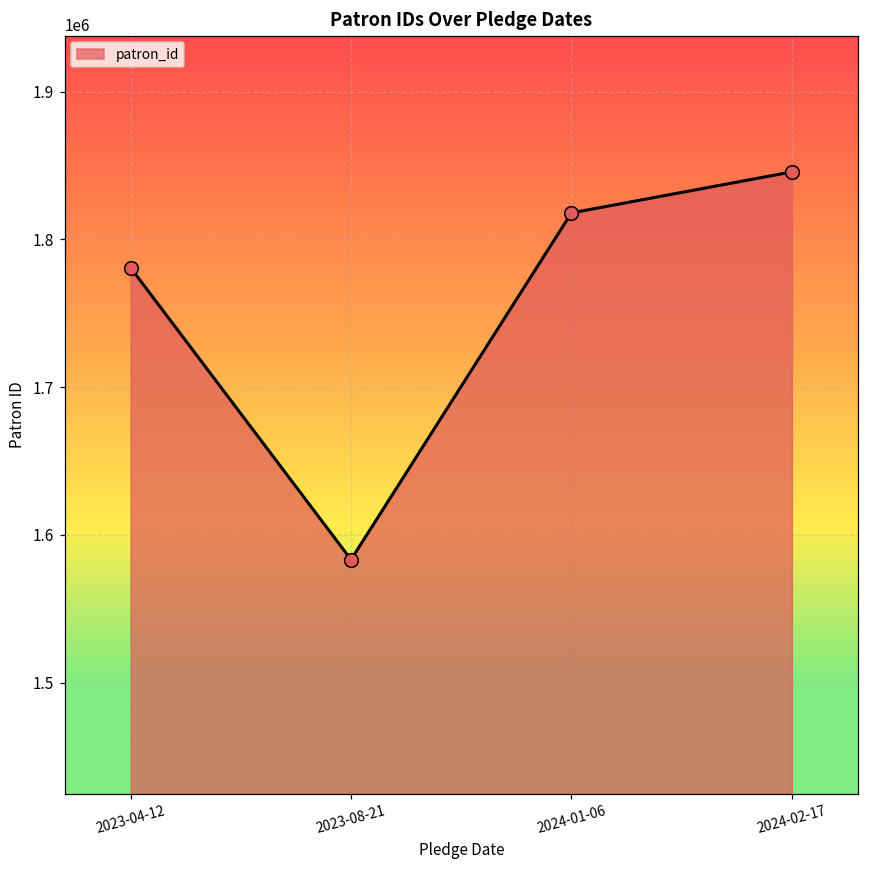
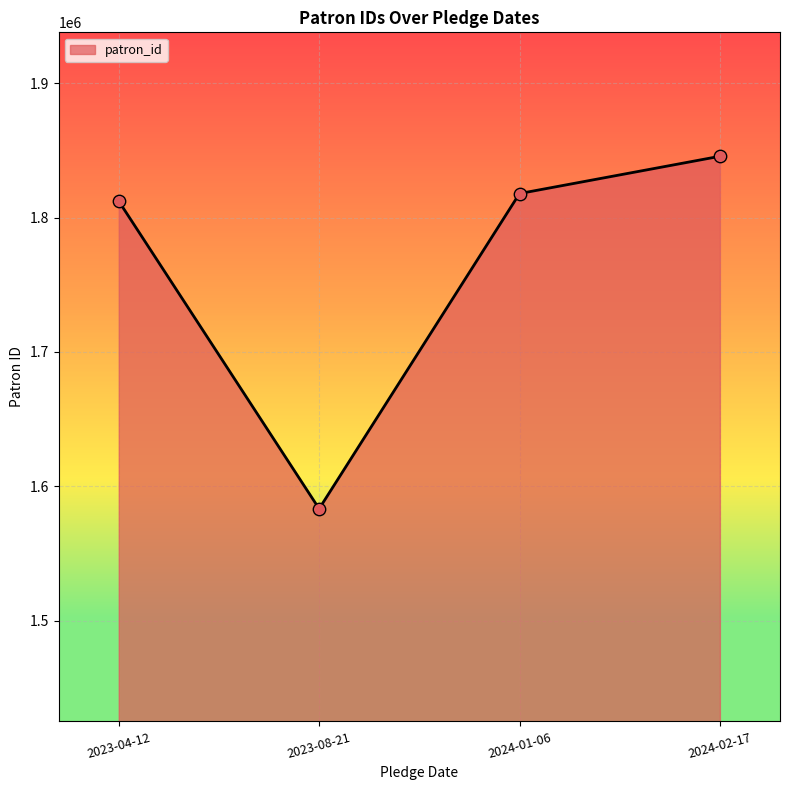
  {
-   "2023-04-12": 1781000,
+   "2023-04-12": 1812000,
    "2023-08-21": 1583000,
    "2024-01-06": 1818000,
    "2024-02-17": 1846000
  }
